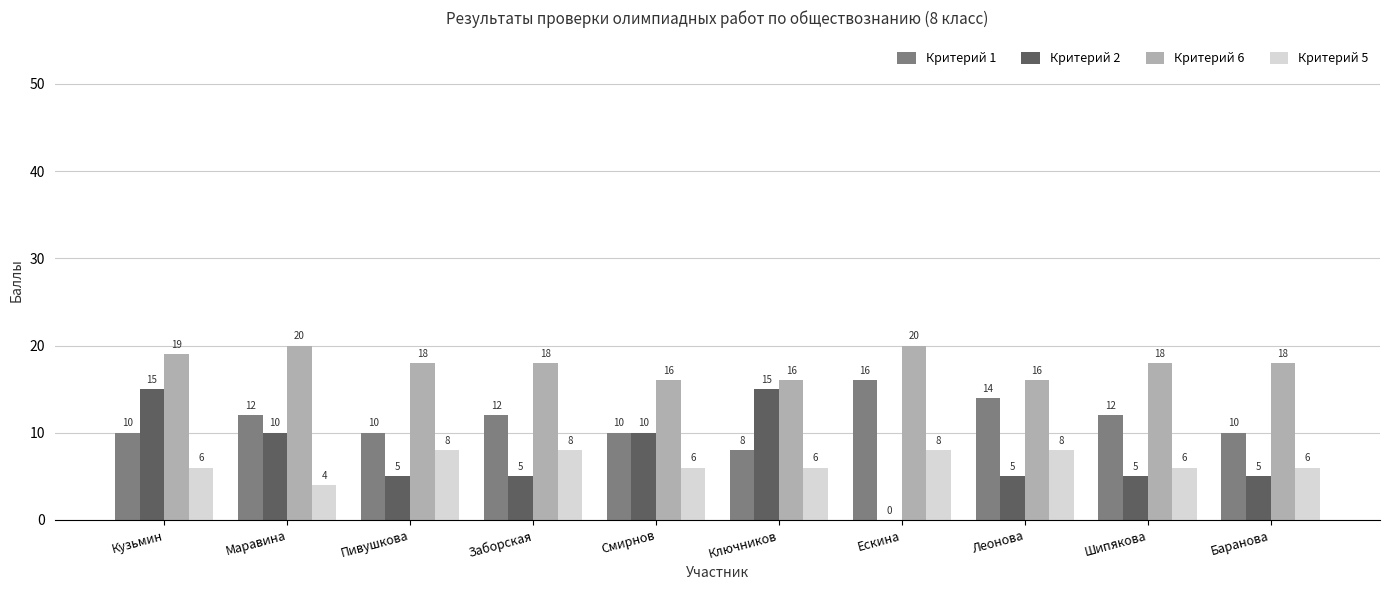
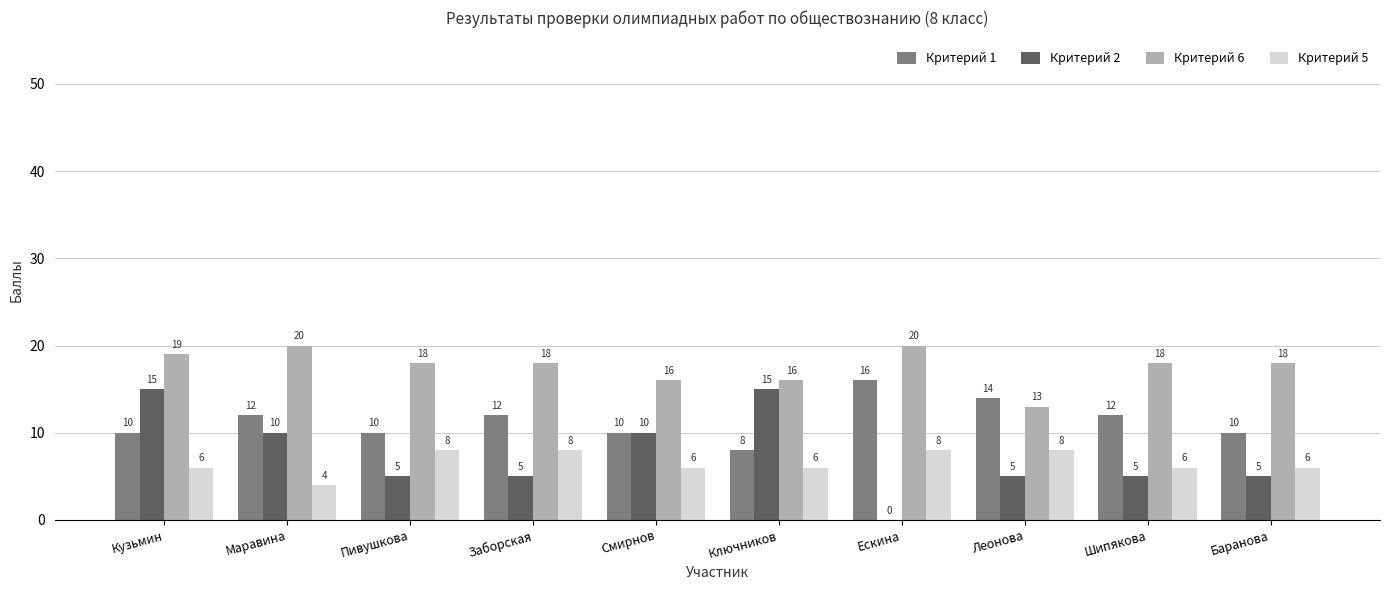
  {
    "Критерий 6": {
      "Кузьмин": 19,
      "Маравина": 20,
      "Пивушкова": 18,
      "Заборская": 18,
      "Смирнов": 16,
      "Ключников": 16,
      "Ескина": 20,
-     "Леонова": 16,
+     "Леонова": 13,
      "Шипякова": 18,
      "Баранова": 18
    },
    "Критерий 5": {
      "Кузьмин": 6,
      "Маравина": 4,
      "Пивушкова": 8,
      "Заборская": 8,
      "Смирнов": 6,
      "Ключников": 6,
      "Ескина": 8,
      "Леонова": 8,
      "Шипякова": 6,
      "Баранова": 6
    }
  }
